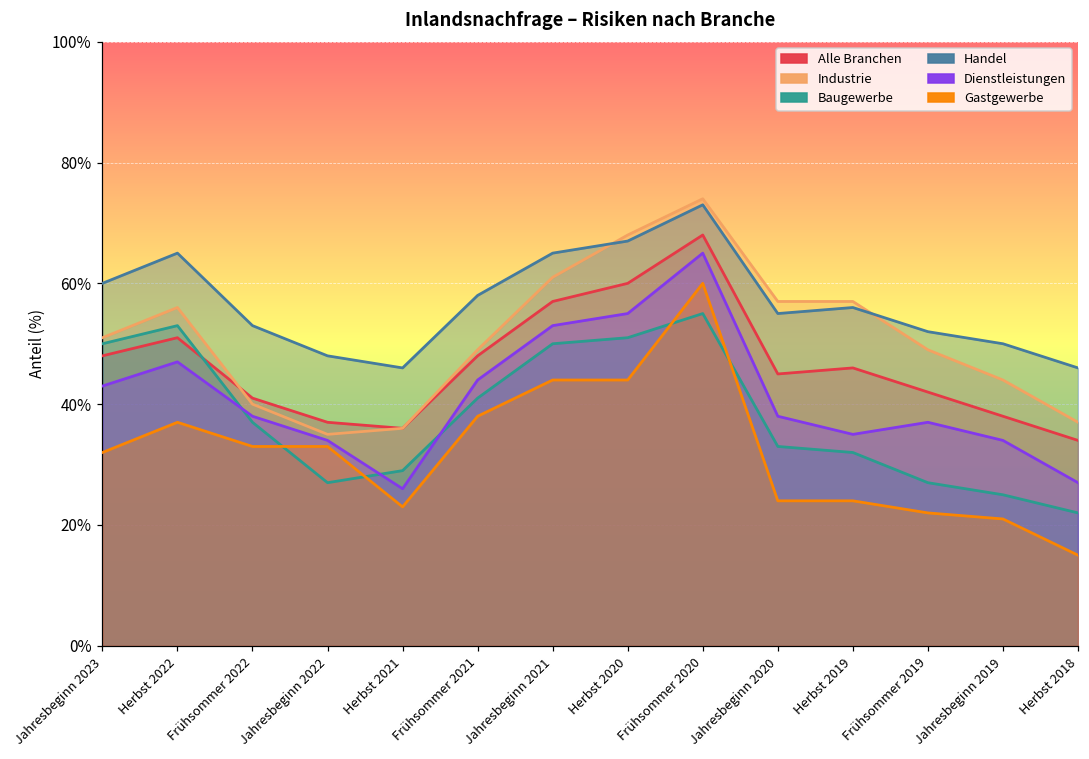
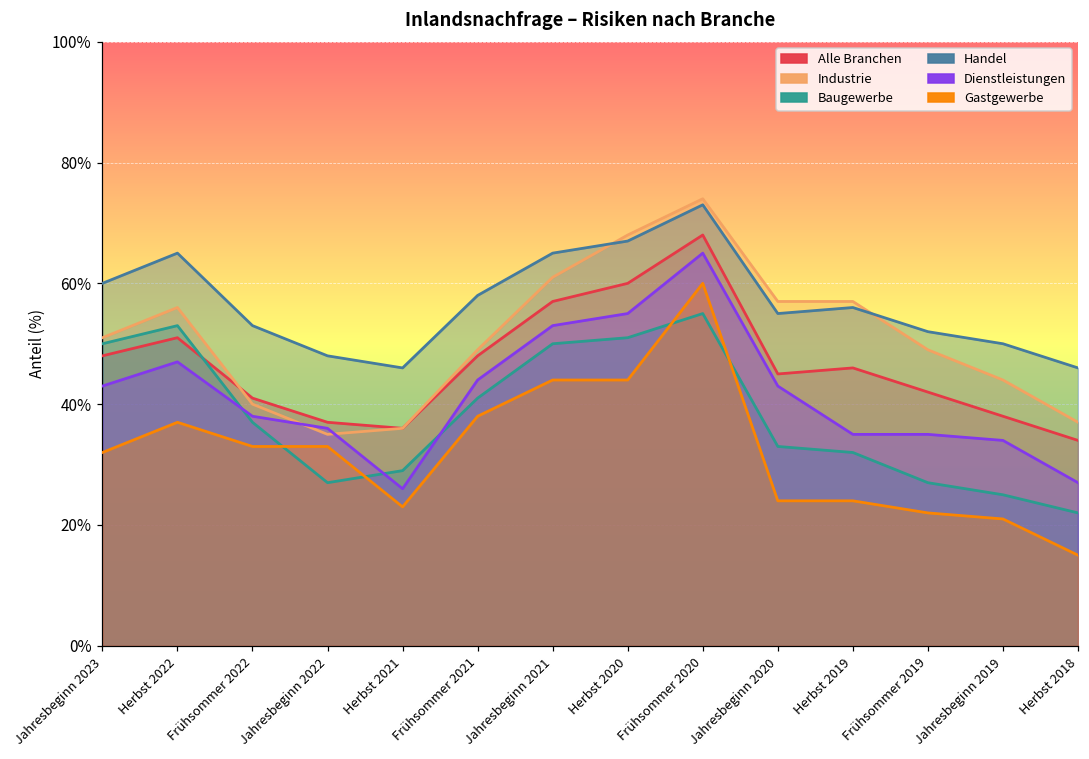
  {
    "Dienstleistungen": {
      "Jahresbeginn 2023": "43%",
      "Herbst 2022": "47%",
      "Frühsommer 2022": "38%",
-     "Jahresbeginn 2022": "34%",
+     "Jahresbeginn 2022": "36%",
      "Herbst 2021": "26%",
      "Frühsommer 2021": "44%",
      "Jahresbeginn 2021": "53%",
      "Herbst 2020": "55%",
      "Frühsommer 2020": "65%",
-     "Jahresbeginn 2020": "38%",
+     "Jahresbeginn 2020": "43%",
      "Herbst 2019": "35%",
-     "Frühsommer 2019": "37%",
+     "Frühsommer 2019": "35%",
      "Jahresbeginn 2019": "34%",
      "Herbst 2018": "27%"
    }
  }
